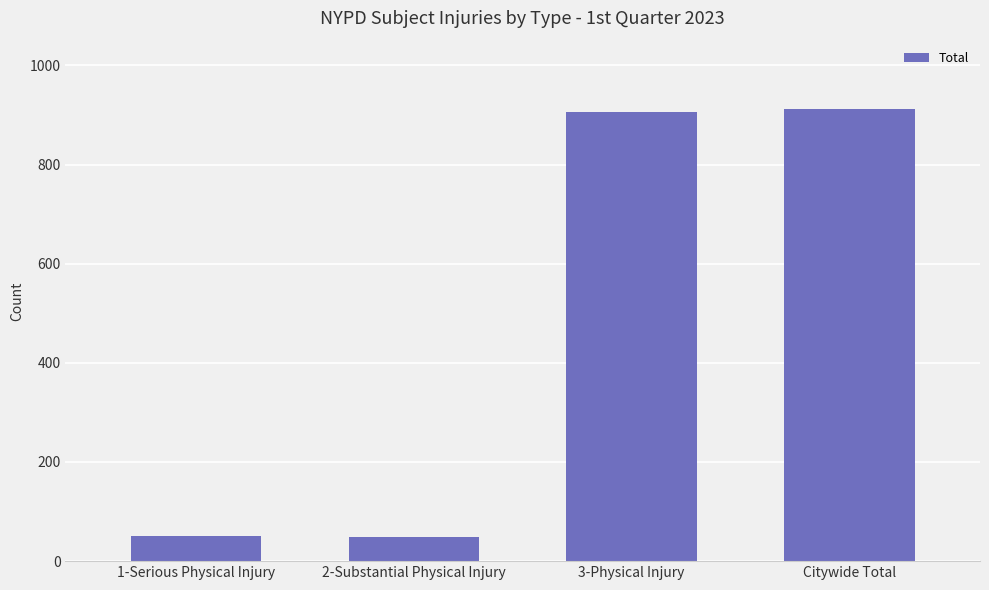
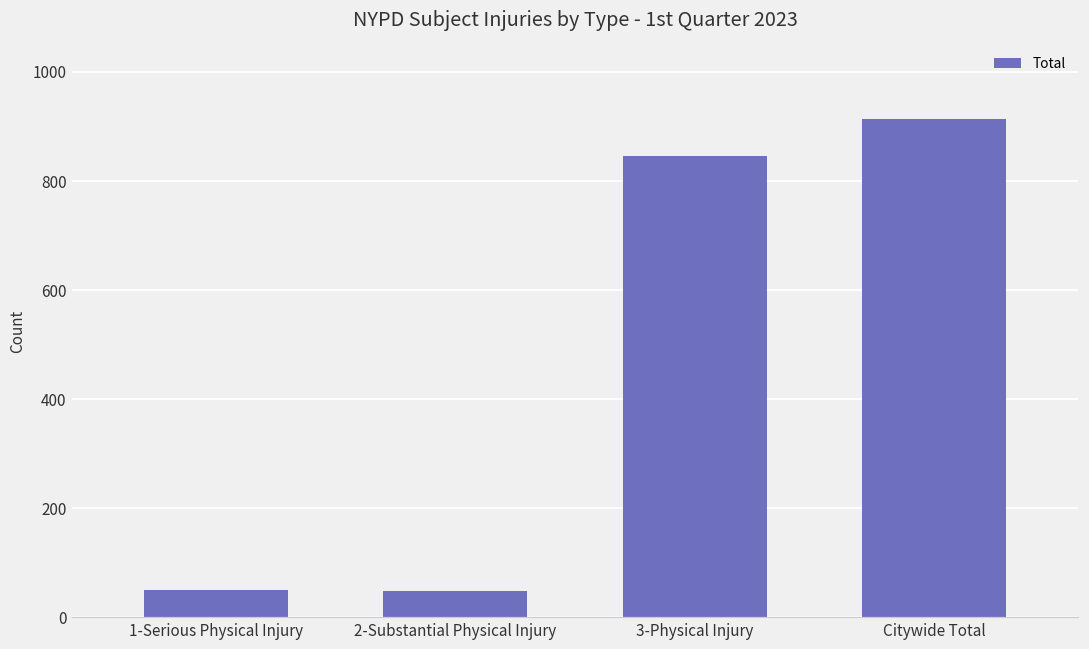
  {
    "1-Serious Physical Injury": 50,
    "2-Substantial Physical Injury": 50,
-   "3-Physical Injury": 910,
+   "3-Physical Injury": 850,
    "Citywide Total": 910
  }
